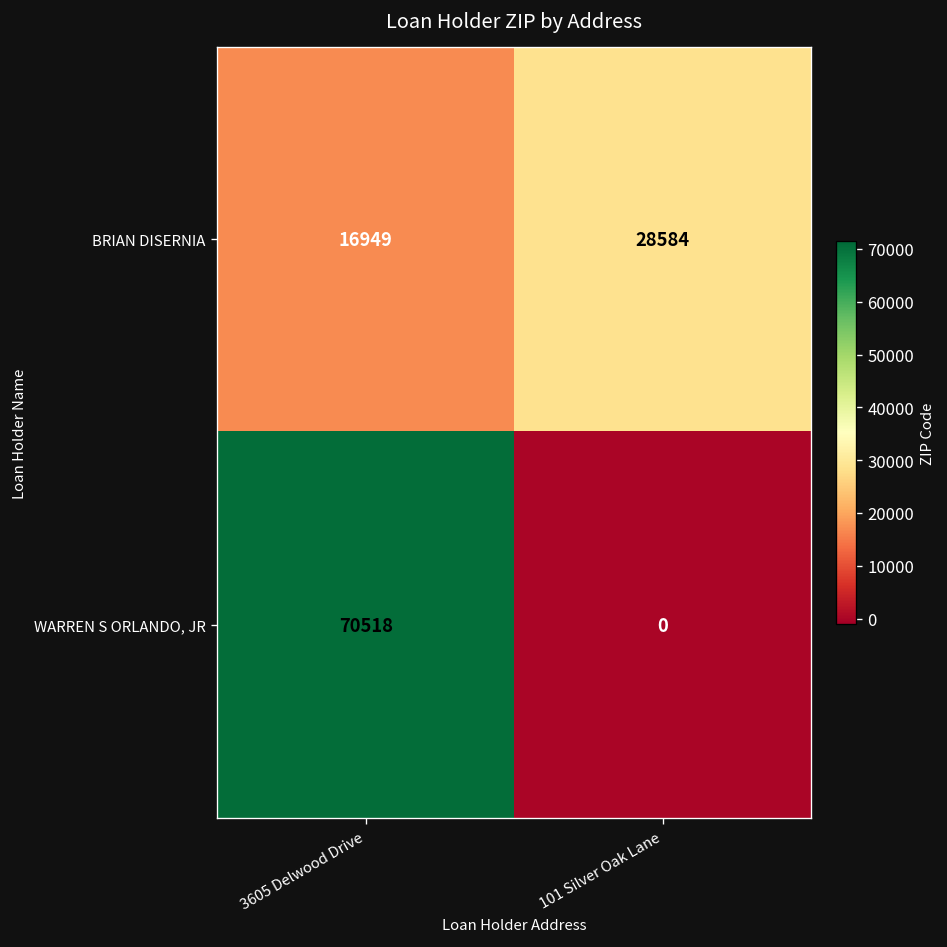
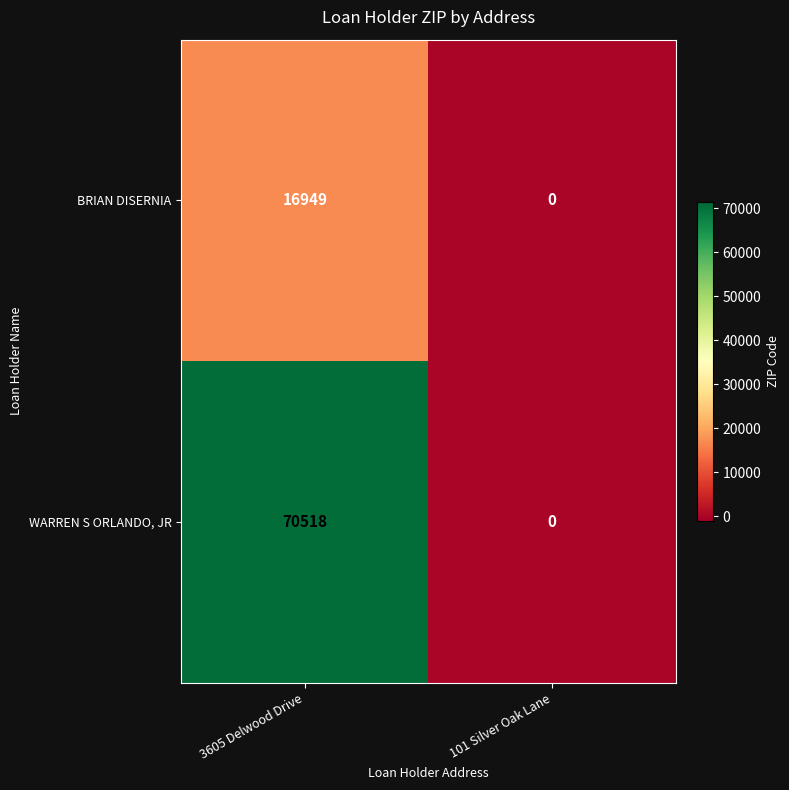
  {
    "BRIAN DISERNIA": {
      "3605 Delwood Drive": 16949,
-     "101 Silver Oak Lane": 28584
+     "101 Silver Oak Lane": 0
    },
    "WARREN S ORLANDO, JR": {
      "3605 Delwood Drive": 70518,
      "101 Silver Oak Lane": 0
    }
  }
